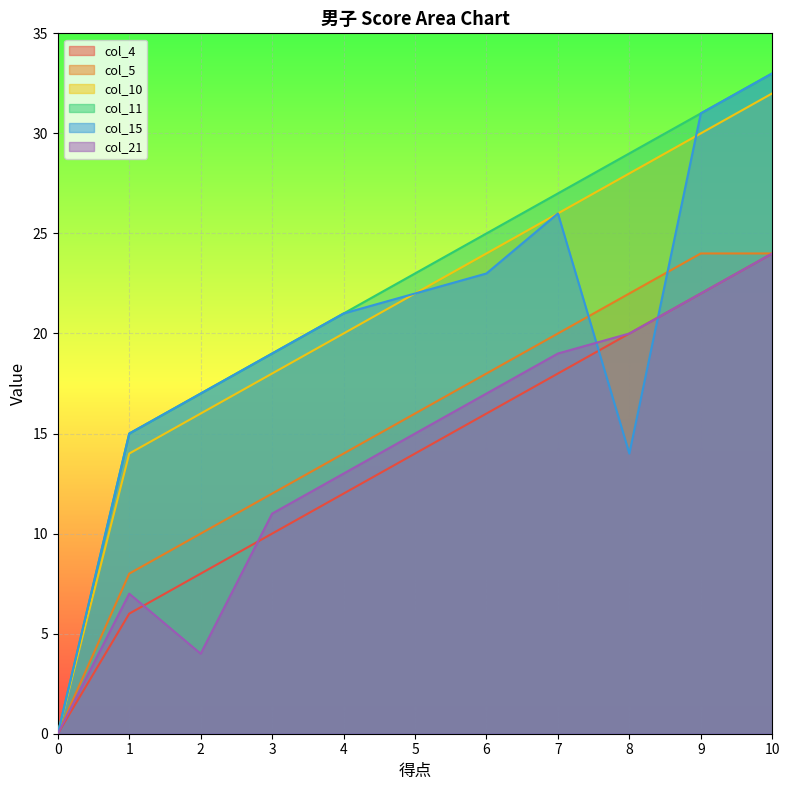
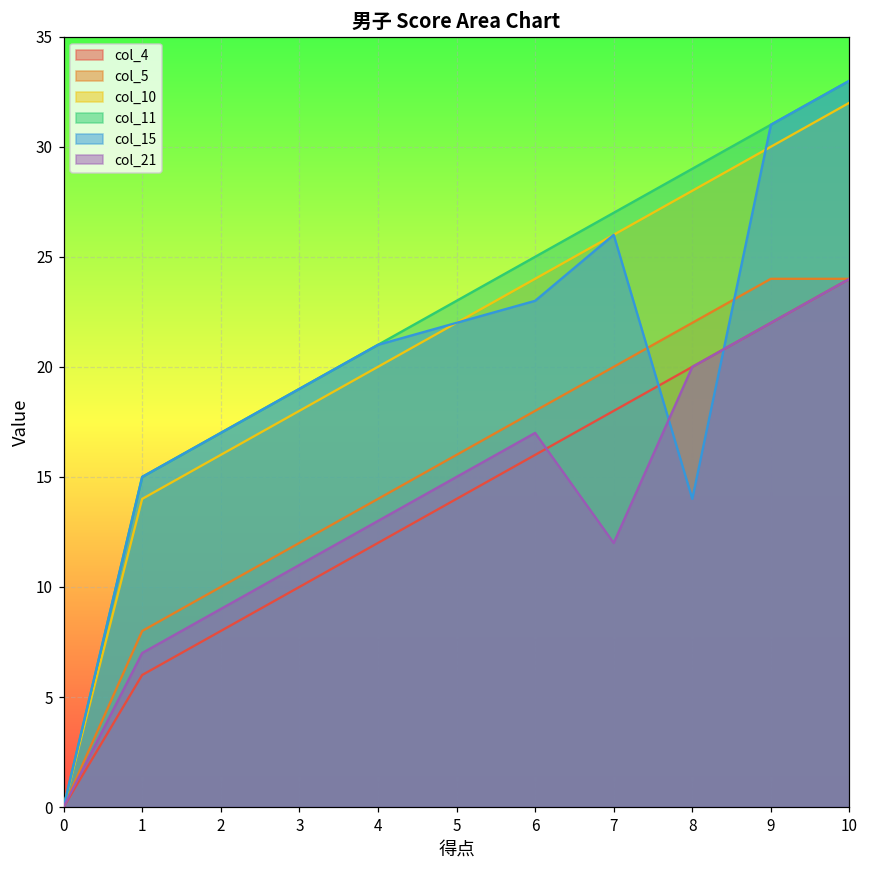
  {
    "col_11": {
      "5": 23,
      "6": 25,
      "7": 27,
      "8": 29
    },
    "col_15": {
      "6": 23,
      "8": 14
    },
    "col_21": {
      "1": 7,
-     "2": 4,
+     "2": 9,
      "3": 11,
      "4": 13,
      "5": 15,
      "6": 17,
-     "7": 19
+     "7": 12
    }
  }
